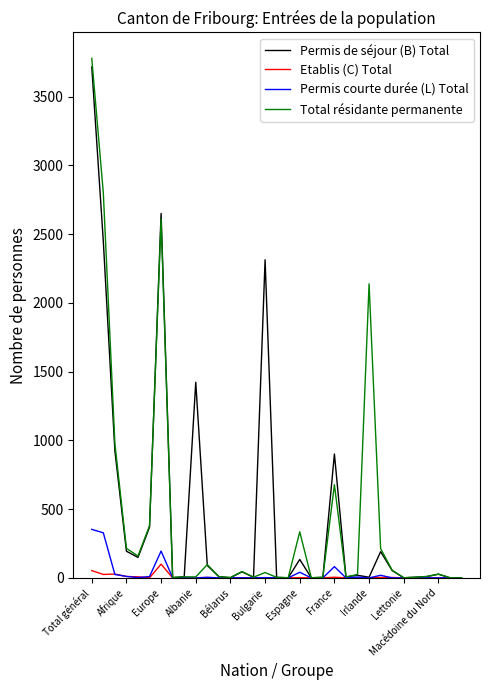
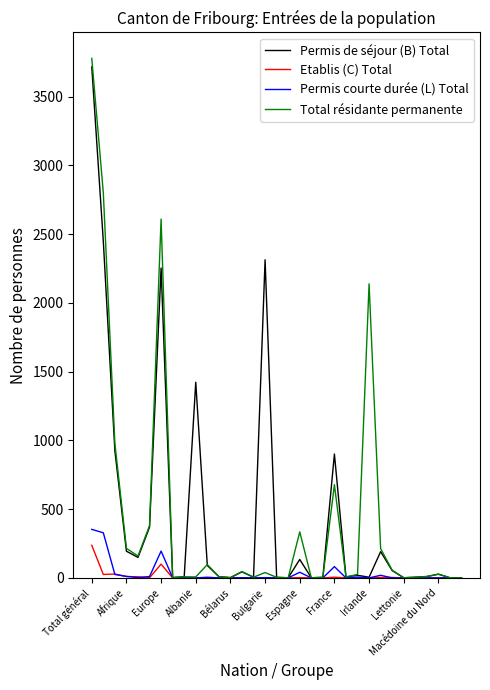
  {
    "Permis de séjour (B) Total": {
      "Total général": 3720,
      "Afrique": 190,
-     "Europe": 2650,
+     "Europe": 2250,
      "Albanie": 1420,
      "Bulgarie": 2310,
      "Espagne": 130,
      "France": 900
    },
    "Etablis (C) Total": {
-     "Total général": 50,
+     "Total général": 240,
      "Europe": 100,
      "Espagne": 0,
      "France": 10
    },
    "Permis courte durée (L) Total": {
      "Total général": 350,
      "Europe": 200,
      "Espagne": 40,
      "France": 80
    },
    "Total résidante permanente": {
      "Total général": 3780,
      "Afrique": 220,
      "Europe": 2610,
      "Bulgarie": 40,
      "Espagne": 340,
      "France": 680,
      "Irlande": 2140
    }
  }
